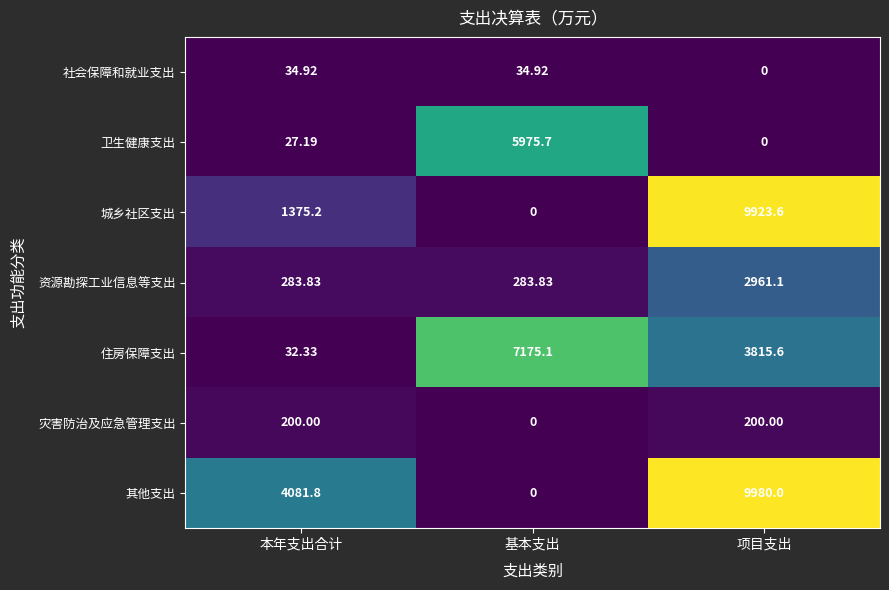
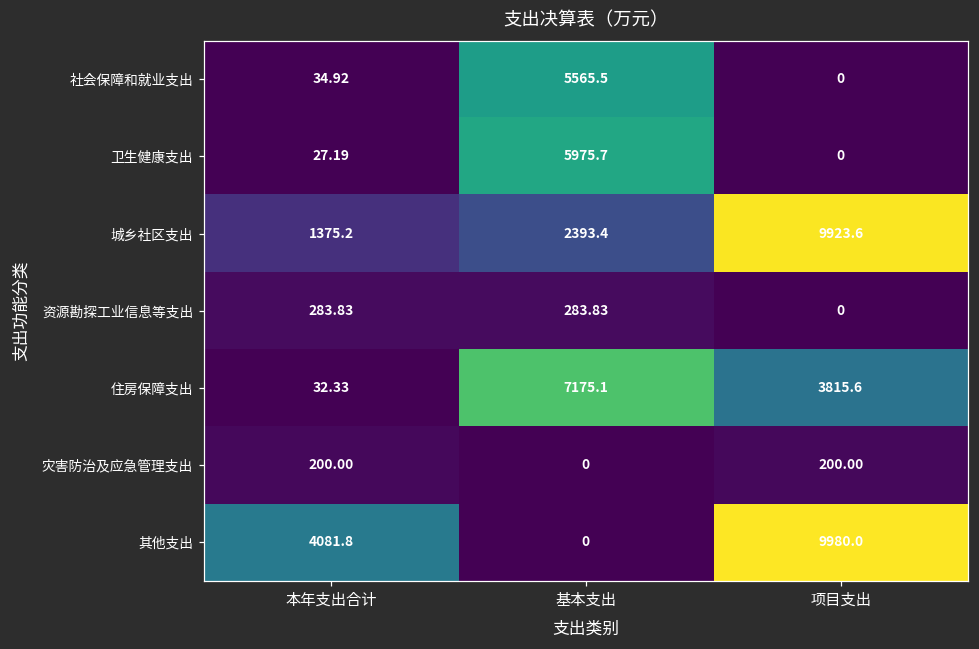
  {
    "社会保障和就业支出": {
      "本年支出合计": 34.92,
-     "基本支出": 34.92,
+     "基本支出": 5565.5,
      "项目支出": 0
    },
    "卫生健康支出": {
      "本年支出合计": 27.19,
      "基本支出": 5975.7,
      "项目支出": 0
    },
    "城乡社区支出": {
      "本年支出合计": 1375.2,
-     "基本支出": 0,
+     "基本支出": 2393.4,
      "项目支出": 9923.6
    },
    "资源勘探工业信息等支出": {
      "本年支出合计": 283.83,
      "基本支出": 283.83,
-     "项目支出": 2961.1
+     "项目支出": 0
    },
    "住房保障支出": {
      "本年支出合计": 32.33,
      "基本支出": 7175.1,
      "项目支出": 3815.6
    },
    "灾害防治及应急管理支出": {
      "本年支出合计": 200.00,
      "基本支出": 0,
      "项目支出": 200.00
    },
    "其他支出": {
      "本年支出合计": 4081.8,
      "基本支出": 0,
      "项目支出": 9980.0
    }
  }
